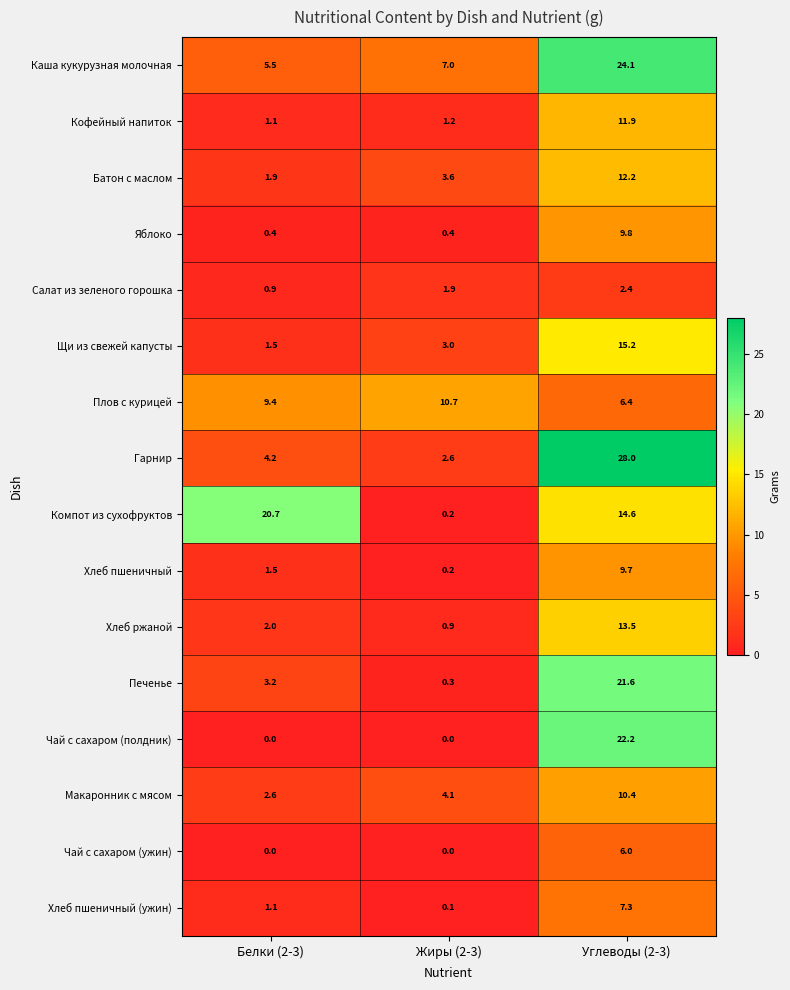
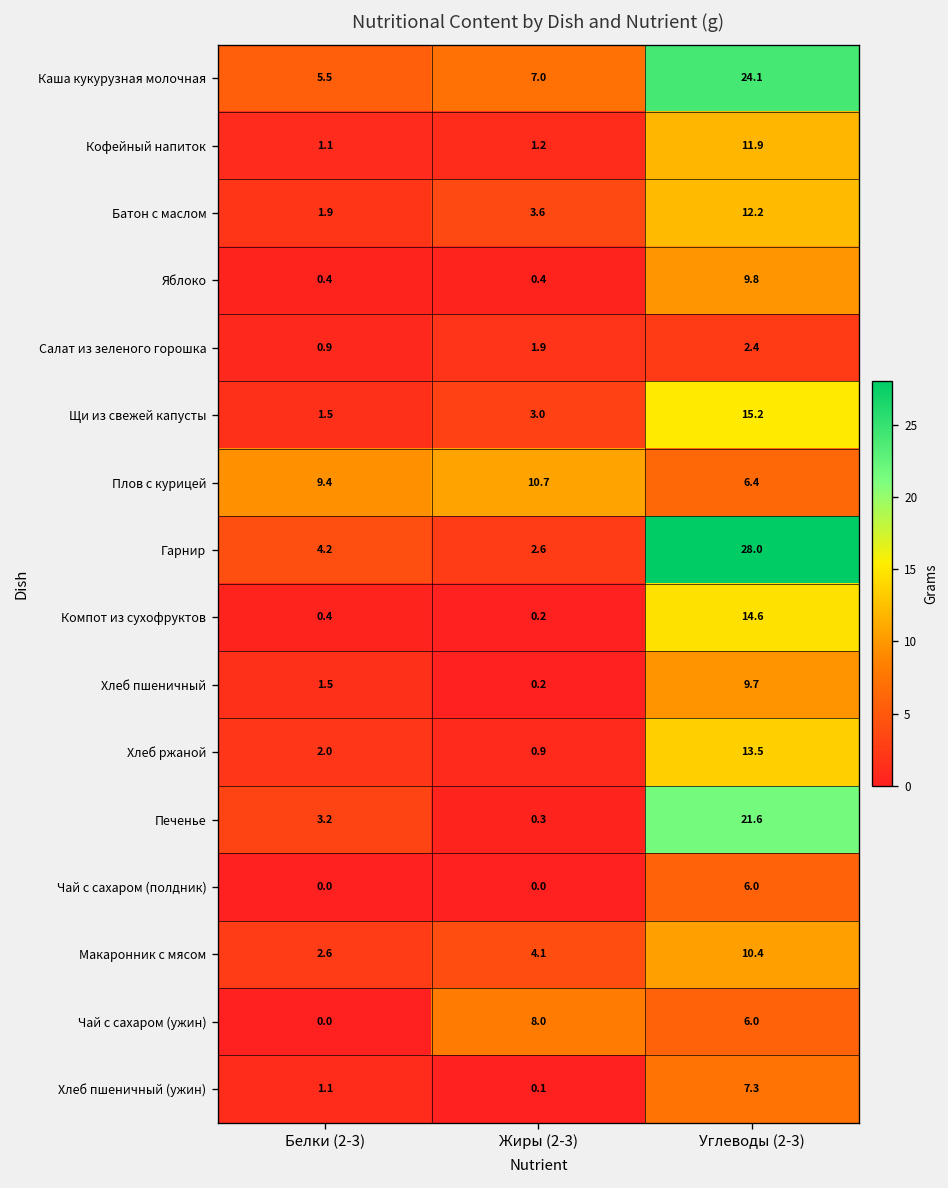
  {
    "Каша кукурузная молочная": {
      "Белки (2-3)": 5.5,
      "Жиры (2-3)": 7.0,
      "Углеводы (2-3)": 24.1
    },
    "Кофейный напиток": {
      "Белки (2-3)": 1.1,
      "Жиры (2-3)": 1.2,
      "Углеводы (2-3)": 11.9
    },
    "Батон с маслом": {
      "Белки (2-3)": 1.9,
      "Жиры (2-3)": 3.6,
      "Углеводы (2-3)": 12.2
    },
    "Яблоко": {
      "Белки (2-3)": 0.4,
      "Жиры (2-3)": 0.4,
      "Углеводы (2-3)": 9.8
    },
    "Салат из зеленого горошка": {
      "Белки (2-3)": 0.9,
      "Жиры (2-3)": 1.9,
      "Углеводы (2-3)": 2.4
    },
    "Щи из свежей капусты": {
      "Белки (2-3)": 1.5,
      "Жиры (2-3)": 3.0,
      "Углеводы (2-3)": 15.2
    },
    "Плов с курицей": {
      "Белки (2-3)": 9.4,
      "Жиры (2-3)": 10.7,
      "Углеводы (2-3)": 6.4
    },
    "Гарнир": {
      "Белки (2-3)": 4.2,
      "Жиры (2-3)": 2.6,
      "Углеводы (2-3)": 28.0
    },
    "Компот из сухофруктов": {
-     "Белки (2-3)": 20.7,
+     "Белки (2-3)": 0.4,
      "Жиры (2-3)": 0.2,
      "Углеводы (2-3)": 14.6
    },
    "Хлеб пшеничный": {
      "Белки (2-3)": 1.5,
      "Жиры (2-3)": 0.2,
      "Углеводы (2-3)": 9.7
    },
    "Хлеб ржаной": {
      "Белки (2-3)": 2.0,
      "Жиры (2-3)": 0.9,
      "Углеводы (2-3)": 13.5
    },
    "Печенье": {
      "Белки (2-3)": 3.2,
      "Жиры (2-3)": 0.3,
      "Углеводы (2-3)": 21.6
    },
    "Чай с сахаром (полдник)": {
      "Белки (2-3)": 0.0,
      "Жиры (2-3)": 0.0,
-     "Углеводы (2-3)": 22.2
+     "Углеводы (2-3)": 6.0
    },
    "Макаронник с мясом": {
      "Белки (2-3)": 2.6,
      "Жиры (2-3)": 4.1,
      "Углеводы (2-3)": 10.4
    },
    "Чай с сахаром (ужин)": {
      "Белки (2-3)": 0.0,
-     "Жиры (2-3)": 0.0,
+     "Жиры (2-3)": 8.0,
      "Углеводы (2-3)": 6.0
    },
    "Хлеб пшеничный (ужин)": {
      "Белки (2-3)": 1.1,
      "Жиры (2-3)": 0.1,
      "Углеводы (2-3)": 7.3
    }
  }
